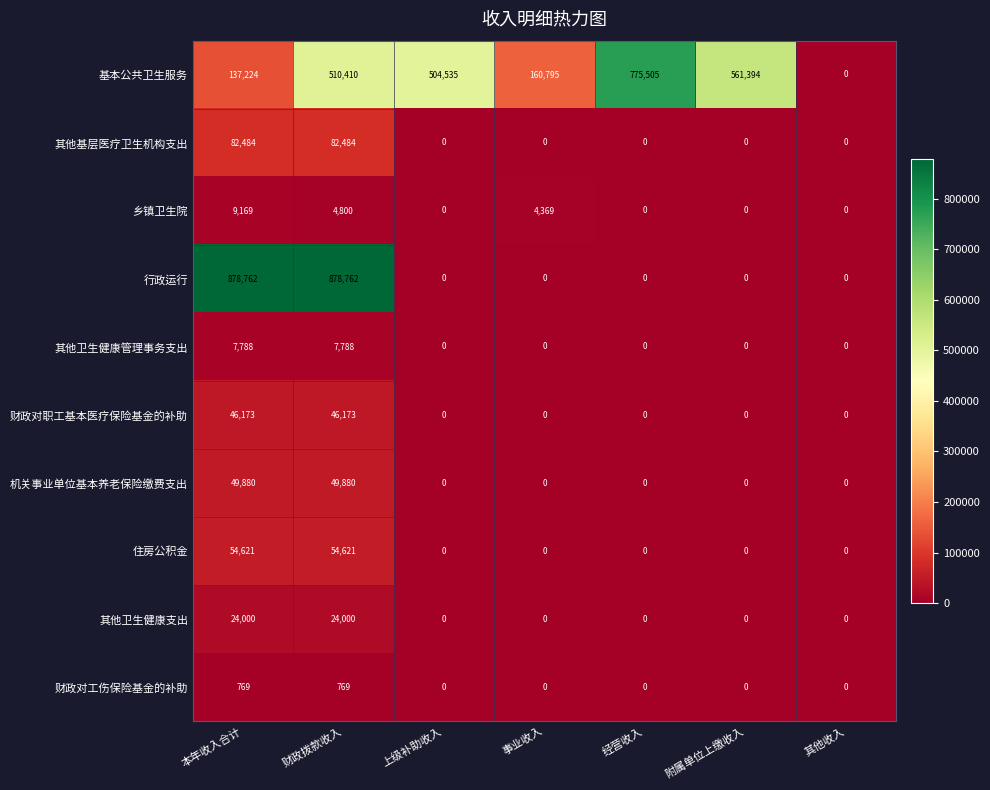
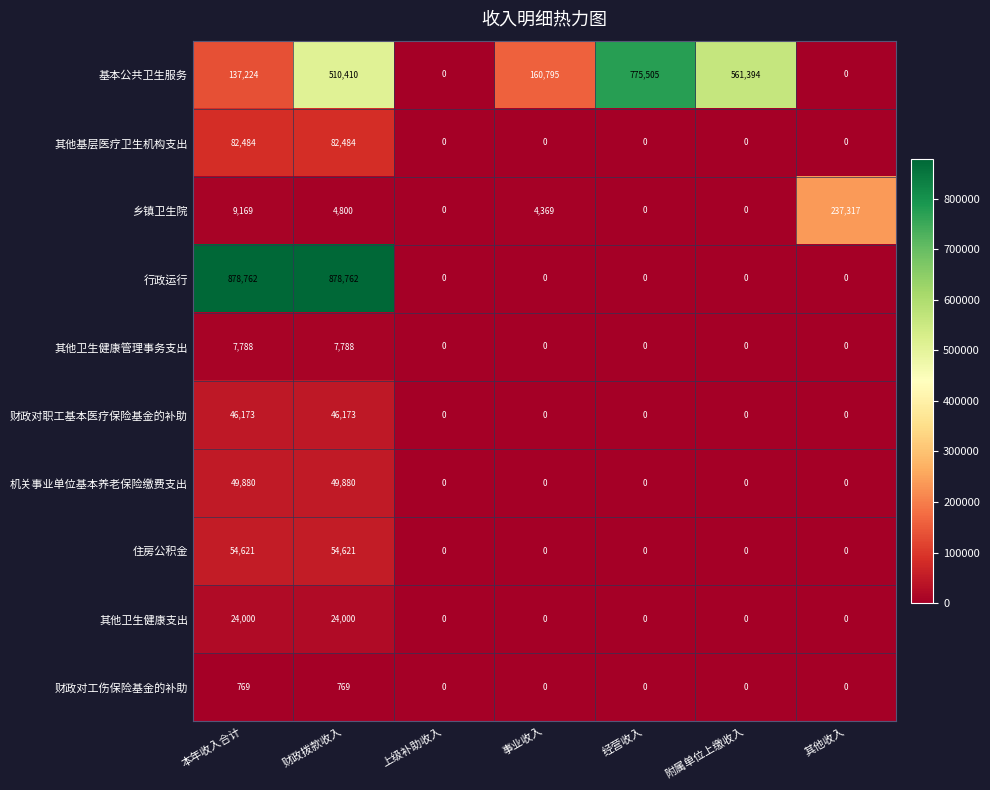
  {
    "基本公共卫生服务": {
      "本年收入合计": "137,224",
      "财政拨款收入": "510,410",
-     "上级补助收入": "504,535",
+     "上级补助收入": "0",
      "事业收入": "160,795",
      "经营收入": "775,505",
      "附属单位上缴收入": "561,394",
      "其他收入": "0"
    },
    "其他基层医疗卫生机构支出": {
      "本年收入合计": "82,484",
      "财政拨款收入": "82,484",
      "上级补助收入": "0",
      "事业收入": "0",
      "经营收入": "0",
      "附属单位上缴收入": "0",
      "其他收入": "0"
    },
    "乡镇卫生院": {
      "本年收入合计": "9,169",
      "财政拨款收入": "4,800",
      "上级补助收入": "0",
      "事业收入": "4,369",
      "经营收入": "0",
      "附属单位上缴收入": "0",
-     "其他收入": "0"
+     "其他收入": "237,317"
    },
    "行政运行": {
      "本年收入合计": "878,762",
      "财政拨款收入": "878,762",
      "上级补助收入": "0",
      "事业收入": "0",
      "经营收入": "0",
      "附属单位上缴收入": "0",
      "其他收入": "0"
    },
    "其他卫生健康管理事务支出": {
      "本年收入合计": "7,788",
      "财政拨款收入": "7,788",
      "上级补助收入": "0",
      "事业收入": "0",
      "经营收入": "0",
      "附属单位上缴收入": "0",
      "其他收入": "0"
    },
    "财政对职工基本医疗保险基金的补助": {
      "本年收入合计": "46,173",
      "财政拨款收入": "46,173",
      "上级补助收入": "0",
      "事业收入": "0",
      "经营收入": "0",
      "附属单位上缴收入": "0",
      "其他收入": "0"
    },
    "机关事业单位基本养老保险缴费支出": {
      "本年收入合计": "49,880",
      "财政拨款收入": "49,880",
      "上级补助收入": "0",
      "事业收入": "0",
      "经营收入": "0",
      "附属单位上缴收入": "0",
      "其他收入": "0"
    },
    "住房公积金": {
      "本年收入合计": "54,621",
      "财政拨款收入": "54,621",
      "上级补助收入": "0",
      "事业收入": "0",
      "经营收入": "0",
      "附属单位上缴收入": "0",
      "其他收入": "0"
    },
    "其他卫生健康支出": {
      "本年收入合计": "24,000",
      "财政拨款收入": "24,000",
      "上级补助收入": "0",
      "事业收入": "0",
      "经营收入": "0",
      "附属单位上缴收入": "0",
      "其他收入": "0"
    },
    "财政对工伤保险基金的补助": {
      "本年收入合计": "769",
      "财政拨款收入": "769",
      "上级补助收入": "0",
      "事业收入": "0",
      "经营收入": "0",
      "附属单位上缴收入": "0",
      "其他收入": "0"
    }
  }
